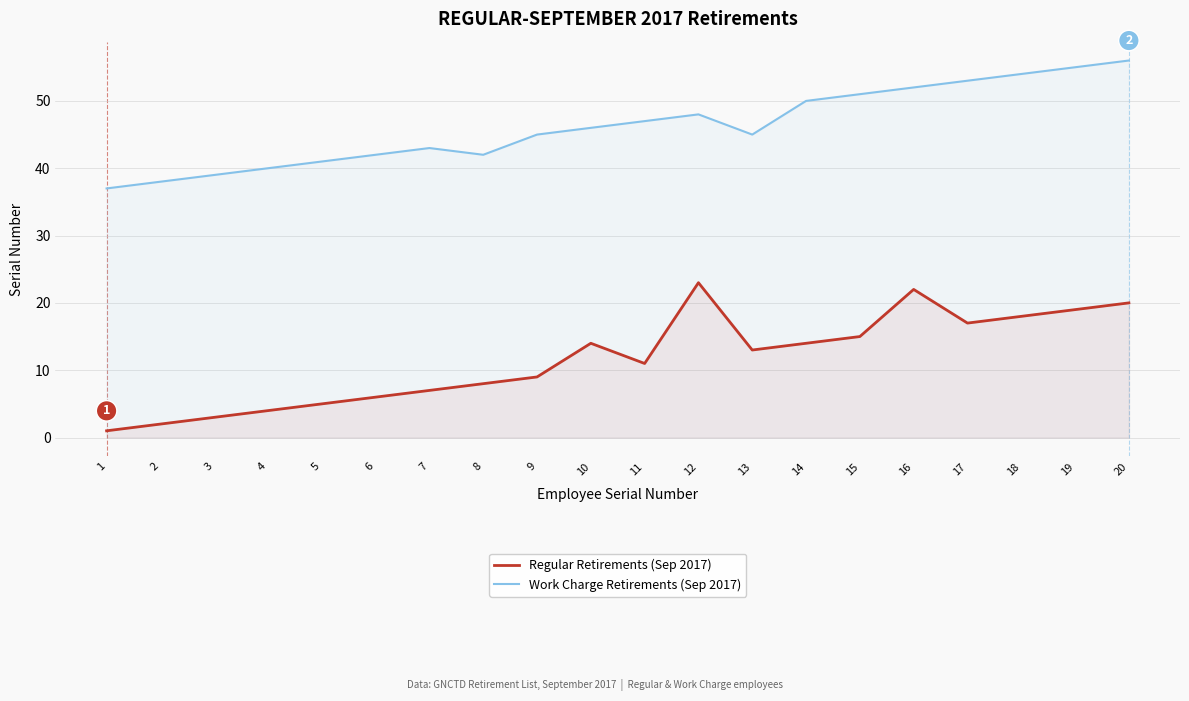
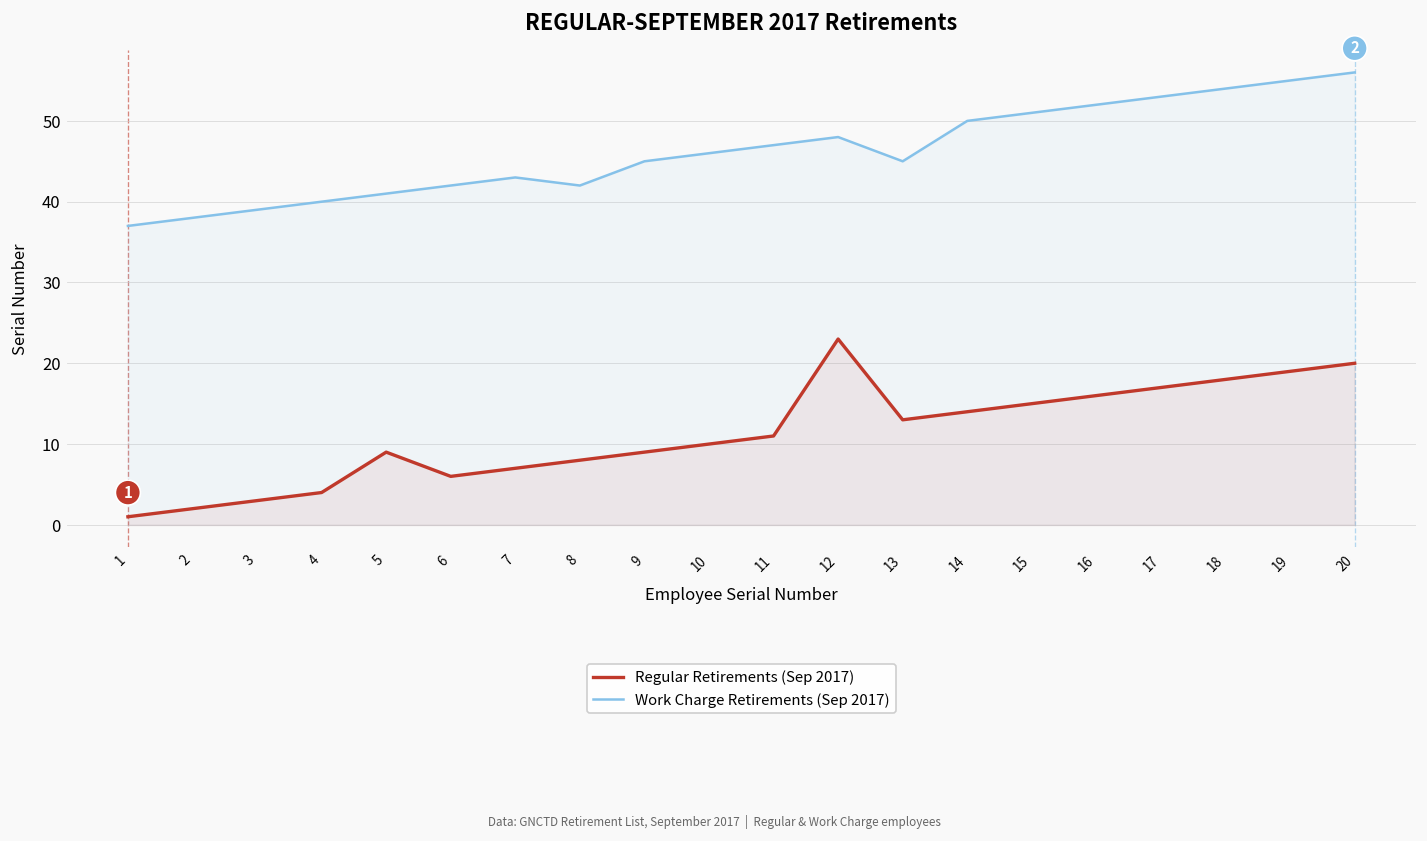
  {
    "Regular Retirements (Sep 2017)": {
      "2": 2,
      "3": 3,
      "4": 4,
-     "5": 5,
+     "5": 9,
      "6": 6,
      "7": 7,
      "8": 8,
      "9": 9,
-     "10": 14,
+     "10": 10,
      "11": 11,
      "12": 23,
      "13": 13,
      "14": 14,
      "15": 15,
-     "16": 22,
+     "16": 16,
      "17": 17,
      "18": 18,
      "19": 19,
      "20": 20
    },
    "Work Charge Retirements (Sep 2017)": {
      "1": 37,
      "2": 38,
      "3": 39,
      "4": 40,
      "5": 41,
      "6": 42,
      "7": 43,
      "8": 42,
      "9": 45,
      "10": 46,
      "11": 47,
      "12": 48,
      "13": 45,
      "14": 50,
      "15": 51,
      "16": 52,
      "17": 53,
      "18": 54,
      "19": 55
    }
  }
